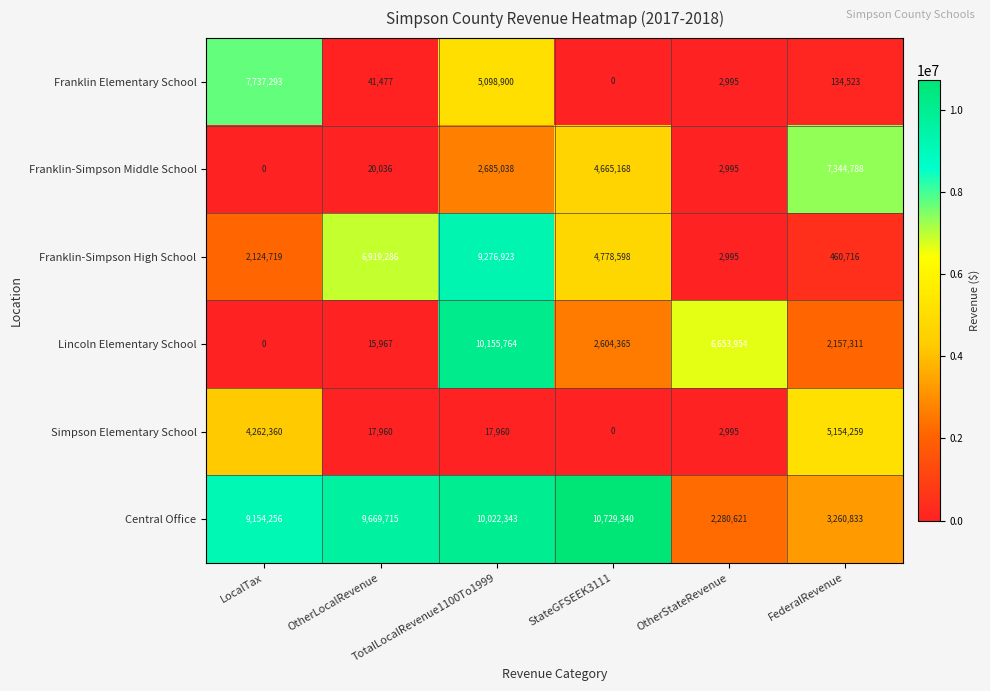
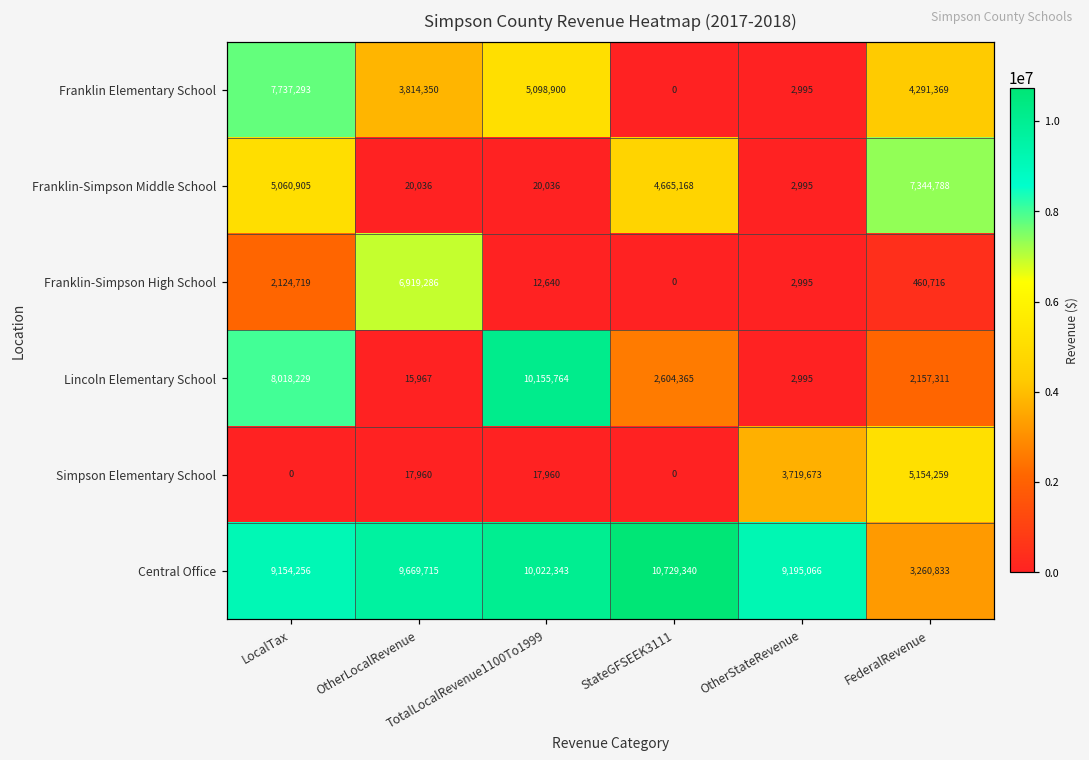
  {
    "Franklin Elementary School": {
      "LocalTax": "7,737,293",
-     "OtherLocalRevenue": "41,477",
+     "OtherLocalRevenue": "3,814,350",
      "TotalLocalRevenue1100To1999": "5,098,900",
      "StateGFSEEK3111": "0",
      "OtherStateRevenue": "2,995",
-     "FederalRevenue": "134,523"
+     "FederalRevenue": "4,291,369"
    },
    "Franklin-Simpson Middle School": {
-     "LocalTax": "0",
+     "LocalTax": "5,060,905",
      "OtherLocalRevenue": "20,036",
-     "TotalLocalRevenue1100To1999": "2,685,038",
+     "TotalLocalRevenue1100To1999": "20,036",
      "StateGFSEEK3111": "4,665,168",
      "OtherStateRevenue": "2,995",
      "FederalRevenue": "7,344,788"
    },
    "Franklin-Simpson High School": {
      "LocalTax": "2,124,719",
      "OtherLocalRevenue": "6,919,286",
-     "TotalLocalRevenue1100To1999": "9,276,923",
-     "StateGFSEEK3111": "4,778,598",
+     "TotalLocalRevenue1100To1999": "12,640",
+     "StateGFSEEK3111": "0",
      "OtherStateRevenue": "2,995",
      "FederalRevenue": "460,716"
    },
    "Lincoln Elementary School": {
-     "LocalTax": "0",
+     "LocalTax": "8,018,229",
      "OtherLocalRevenue": "15,967",
      "TotalLocalRevenue1100To1999": "10,155,764",
      "StateGFSEEK3111": "2,604,365",
-     "OtherStateRevenue": "6,653,954",
+     "OtherStateRevenue": "2,995",
      "FederalRevenue": "2,157,311"
    },
    "Simpson Elementary School": {
-     "LocalTax": "4,262,360",
+     "LocalTax": "0",
      "OtherLocalRevenue": "17,960",
      "TotalLocalRevenue1100To1999": "17,960",
      "StateGFSEEK3111": "0",
-     "OtherStateRevenue": "2,995",
+     "OtherStateRevenue": "3,719,673",
      "FederalRevenue": "5,154,259"
    },
    "Central Office": {
      "LocalTax": "9,154,256",
      "OtherLocalRevenue": "9,669,715",
      "TotalLocalRevenue1100To1999": "10,022,343",
      "StateGFSEEK3111": "10,729,340",
-     "OtherStateRevenue": "2,280,621",
+     "OtherStateRevenue": "9,195,066",
      "FederalRevenue": "3,260,833"
    }
  }
